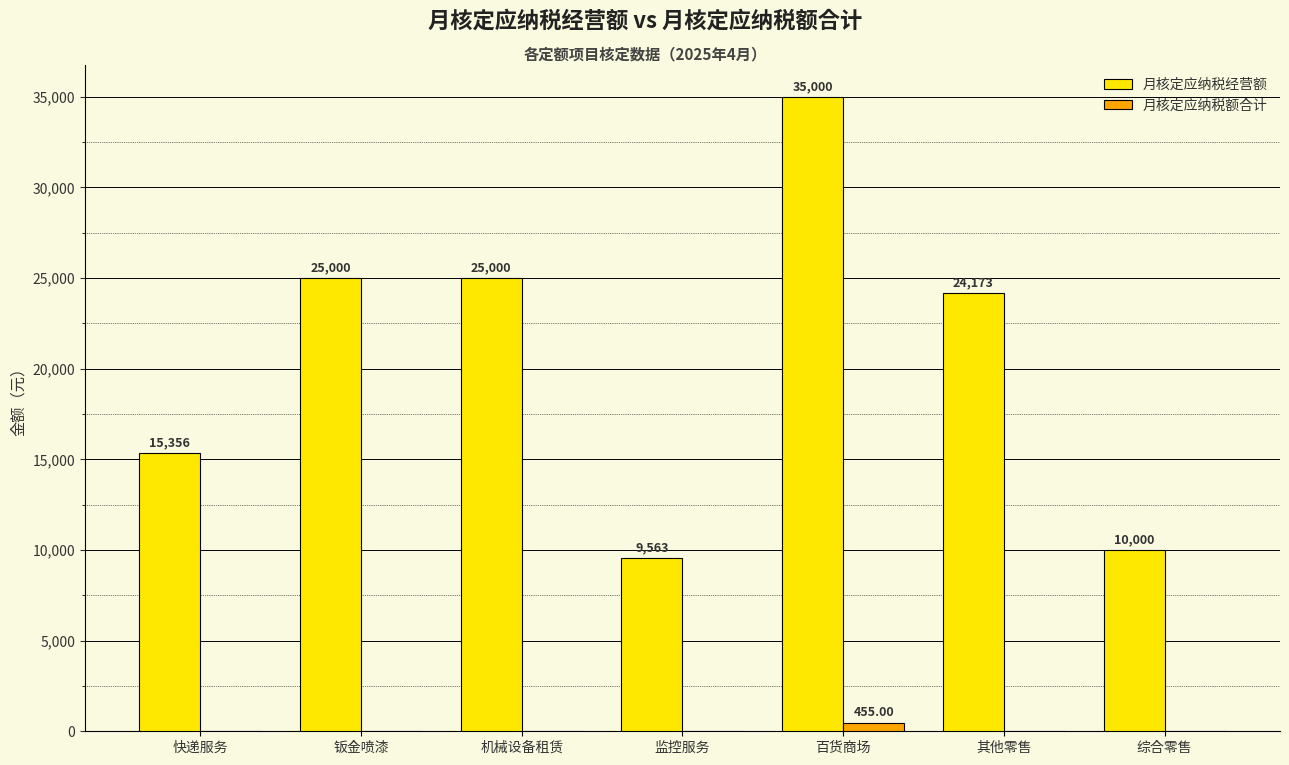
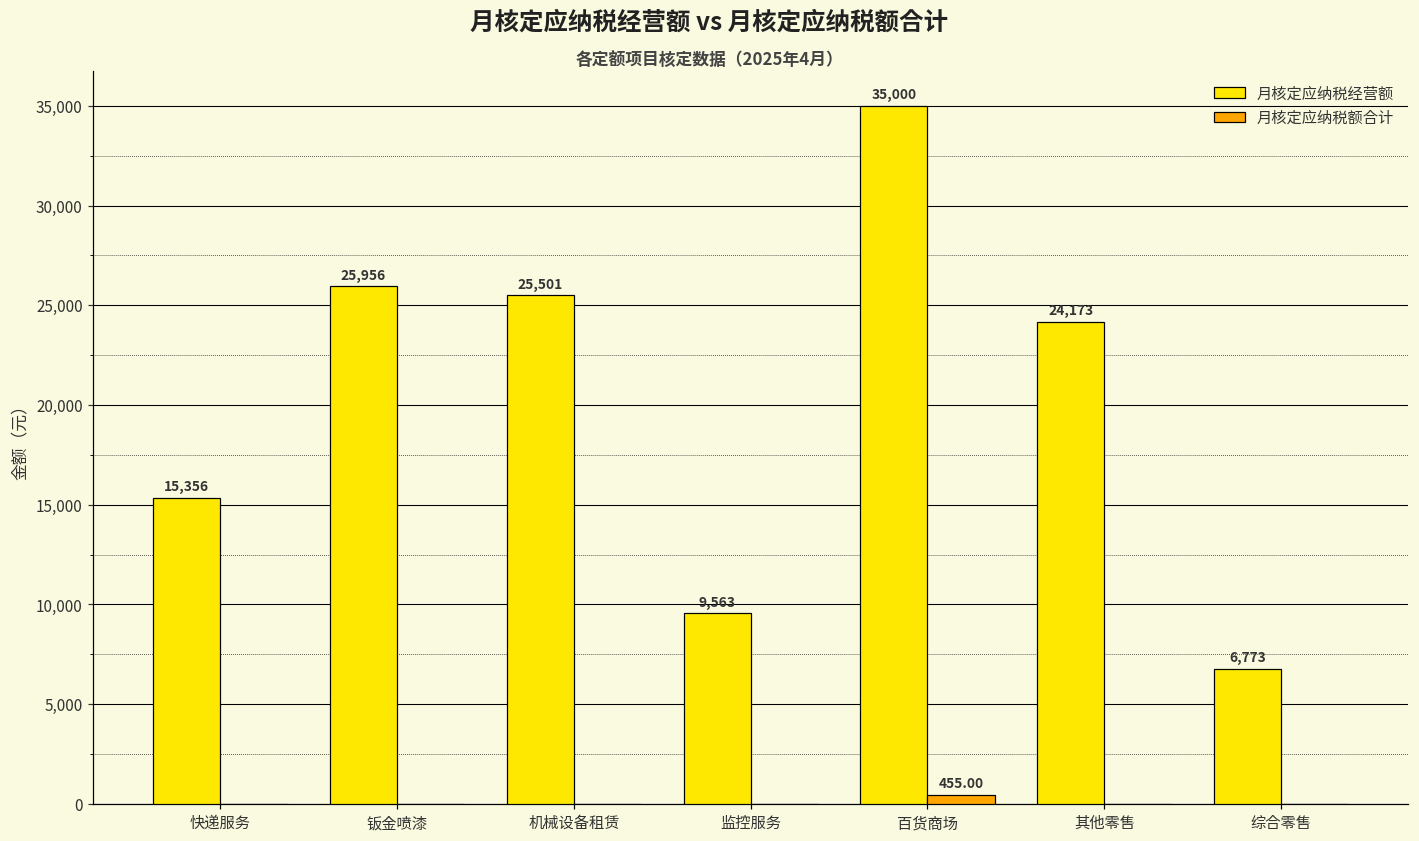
  {
    "月核定应纳税经营额": {
      "快递服务": "15,356",
-     "钣金喷漆": "25,000",
-     "机械设备租赁": "25,000",
+     "钣金喷漆": "25,956",
+     "机械设备租赁": "25,501",
      "监控服务": "9,563",
      "百货商场": "35,000",
      "其他零售": "24,173",
-     "综合零售": "10,000"
+     "综合零售": "6,773"
    },
    "月核定应纳税额合计": {
      "百货商场": "455.00"
    }
  }
